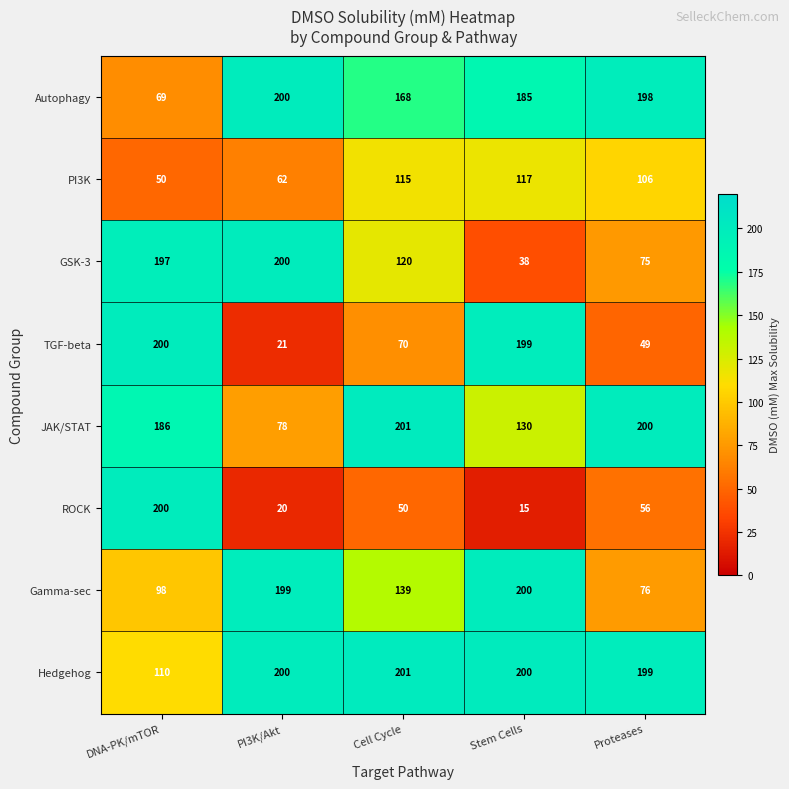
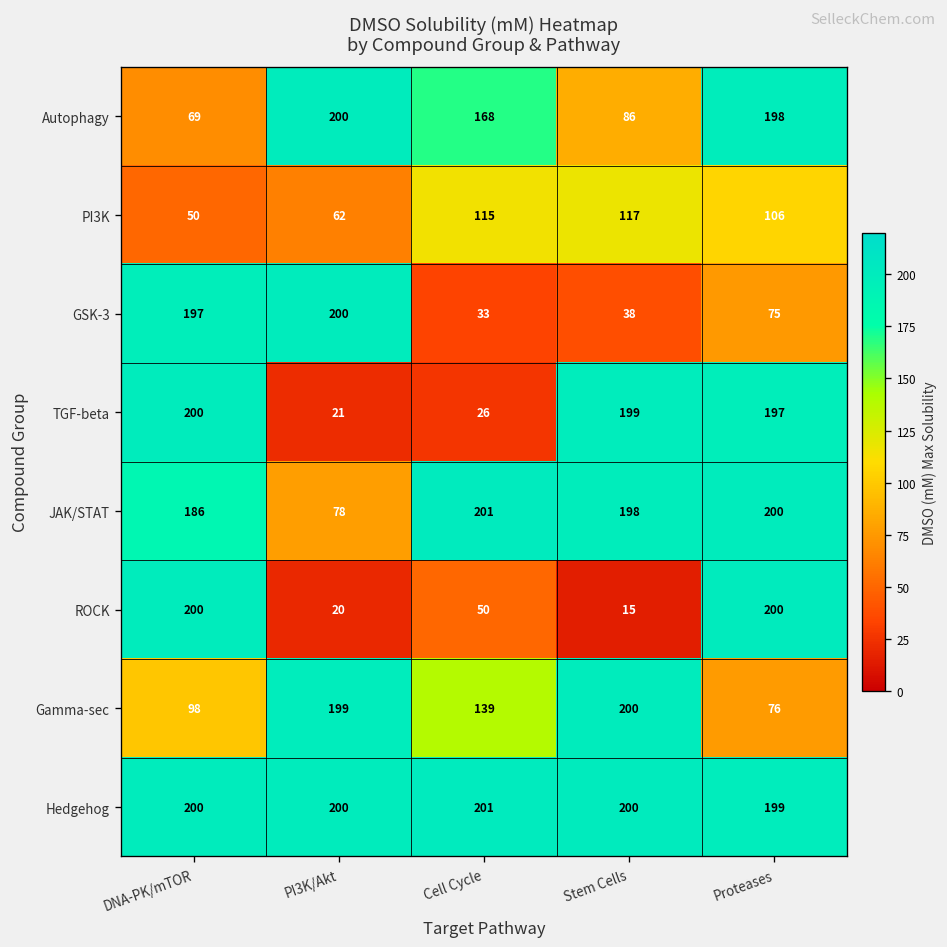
  {
    "Autophagy": {
      "DNA-PK/mTOR": 69,
      "PI3K/Akt": 200,
      "Cell Cycle": 168,
-     "Stem Cells": 185,
+     "Stem Cells": 86,
      "Proteases": 198
    },
    "PI3K": {
      "DNA-PK/mTOR": 50,
      "PI3K/Akt": 62,
      "Cell Cycle": 115,
      "Stem Cells": 117,
      "Proteases": 106
    },
    "GSK-3": {
      "DNA-PK/mTOR": 197,
      "PI3K/Akt": 200,
-     "Cell Cycle": 120,
+     "Cell Cycle": 33,
      "Stem Cells": 38,
      "Proteases": 75
    },
    "TGF-beta": {
      "DNA-PK/mTOR": 200,
      "PI3K/Akt": 21,
-     "Cell Cycle": 70,
+     "Cell Cycle": 26,
      "Stem Cells": 199,
-     "Proteases": 49
+     "Proteases": 197
    },
    "JAK/STAT": {
      "DNA-PK/mTOR": 186,
      "PI3K/Akt": 78,
      "Cell Cycle": 201,
-     "Stem Cells": 130,
+     "Stem Cells": 198,
      "Proteases": 200
    },
    "ROCK": {
      "DNA-PK/mTOR": 200,
      "PI3K/Akt": 20,
      "Cell Cycle": 50,
      "Stem Cells": 15,
-     "Proteases": 56
+     "Proteases": 200
    },
    "Gamma-sec": {
      "DNA-PK/mTOR": 98,
      "PI3K/Akt": 199,
      "Cell Cycle": 139,
      "Stem Cells": 200,
      "Proteases": 76
    },
    "Hedgehog": {
-     "DNA-PK/mTOR": 110,
+     "DNA-PK/mTOR": 200,
      "PI3K/Akt": 200,
      "Cell Cycle": 201,
      "Stem Cells": 200,
      "Proteases": 199
    }
  }
